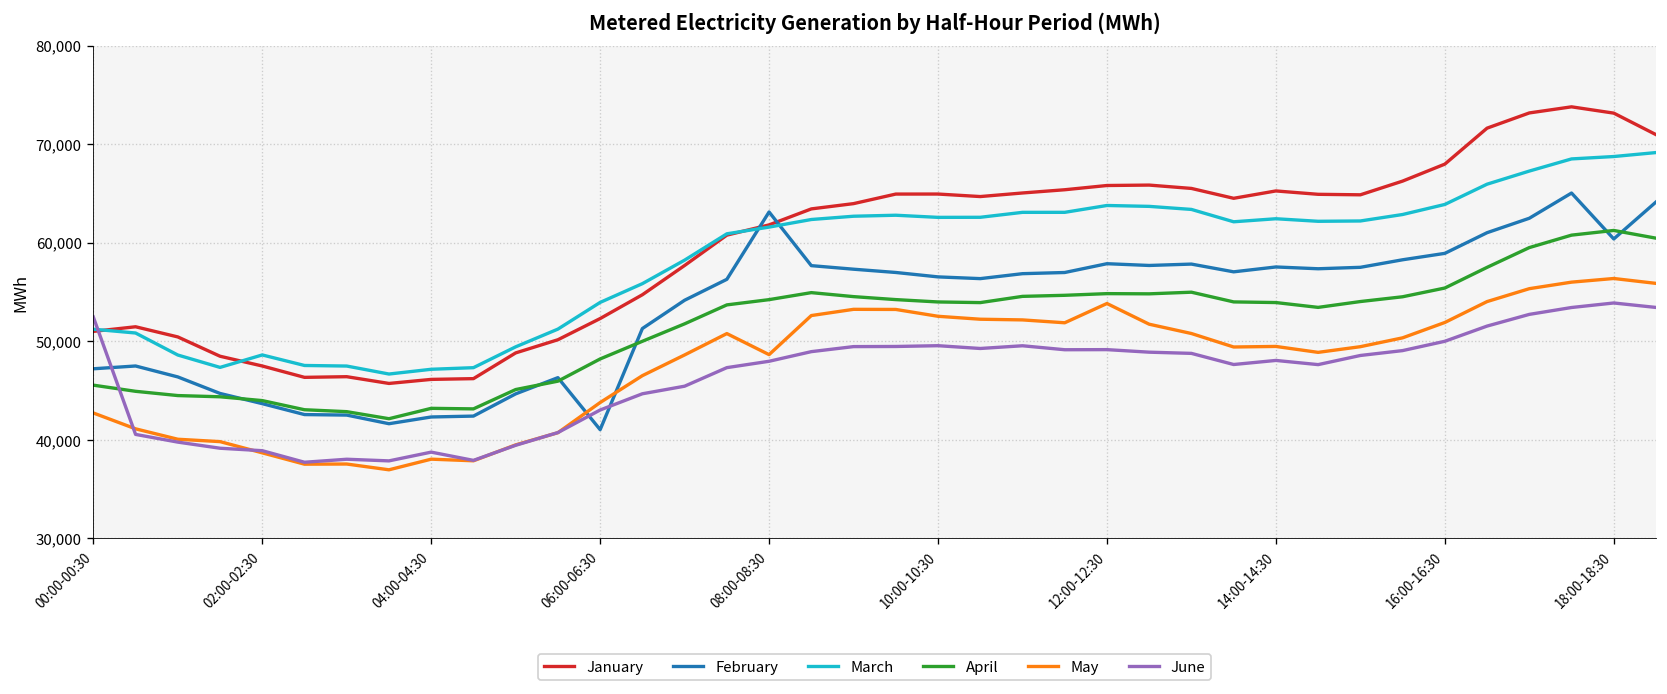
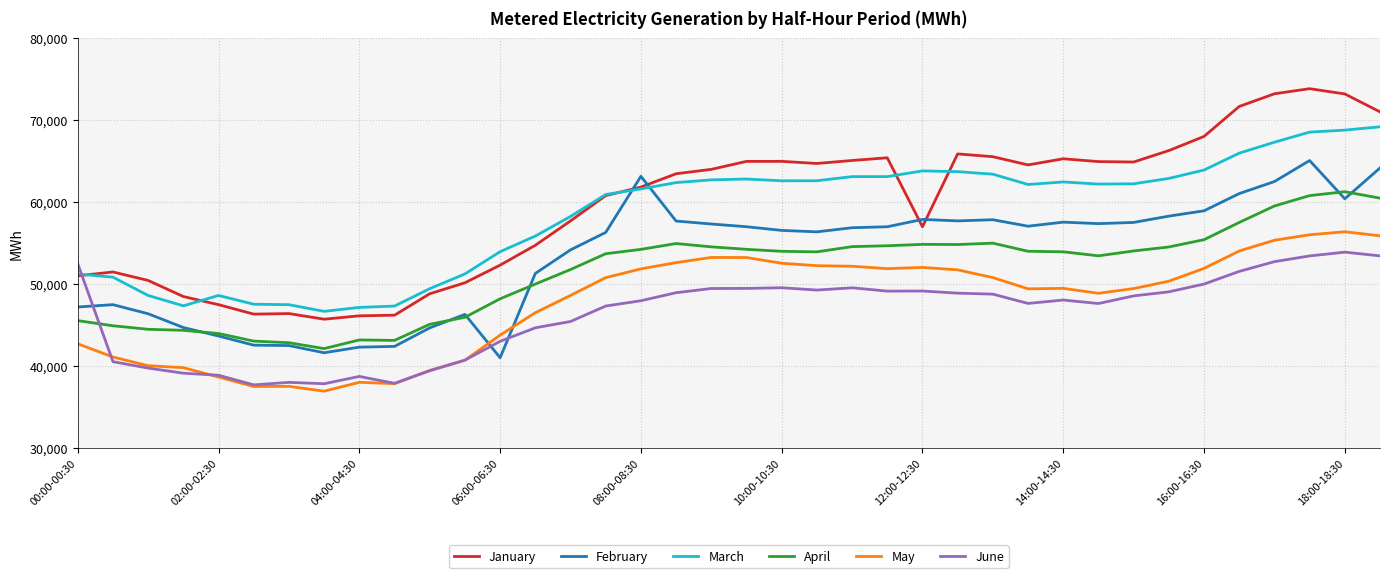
  {
    "January": {
      "02:00-02:30": "47,000",
      "04:00-04:30": "46,000",
      "06:00-06:30": "52,000",
      "10:00-10:30": "65,000",
-     "12:00-12:30": "66,000",
+     "12:00-12:30": "57,000",
      "14:00-14:30": "65,000",
      "16:00-16:30": "68,000",
      "18:00-18:30": "73,000"
    },
    "February": {
      "00:00-00:30": "47,000",
      "02:00-02:30": "44,000",
      "04:00-04:30": "42,000",
      "06:00-06:30": "41,000",
      "08:00-08:30": "63,000",
      "10:00-10:30": "57,000",
      "12:00-12:30": "58,000",
      "14:00-14:30": "58,000",
      "16:00-16:30": "59,000",
      "18:00-18:30": "60,000"
    },
    "March": {
      "02:00-02:30": "49,000",
      "04:00-04:30": "47,000",
      "06:00-06:30": "54,000",
      "10:00-10:30": "63,000",
      "12:00-12:30": "64,000",
      "14:00-14:30": "62,000",
      "16:00-16:30": "64,000",
      "18:00-18:30": "69,000"
    },
    "April": {
      "00:00-00:30": "46,000",
      "02:00-02:30": "44,000",
      "04:00-04:30": "43,000",
      "06:00-06:30": "48,000",
      "08:00-08:30": "54,000",
      "10:00-10:30": "54,000",
      "12:00-12:30": "55,000",
      "14:00-14:30": "54,000",
      "16:00-16:30": "55,000",
      "18:00-18:30": "61,000"
    },
    "May": {
      "00:00-00:30": "43,000",
      "04:00-04:30": "38,000",
      "06:00-06:30": "44,000",
-     "08:00-08:30": "49,000",
+     "08:00-08:30": "52,000",
      "10:00-10:30": "53,000",
-     "12:00-12:30": "54,000",
+     "12:00-12:30": "52,000",
      "14:00-14:30": "49,000",
      "16:00-16:30": "52,000",
      "18:00-18:30": "56,000"
    },
    "June": {
      "00:00-00:30": "52,000",
      "04:00-04:30": "39,000",
      "06:00-06:30": "43,000",
      "08:00-08:30": "48,000",
      "10:00-10:30": "50,000",
      "12:00-12:30": "49,000",
      "14:00-14:30": "48,000",
      "16:00-16:30": "50,000",
      "18:00-18:30": "54,000"
    }
  }
